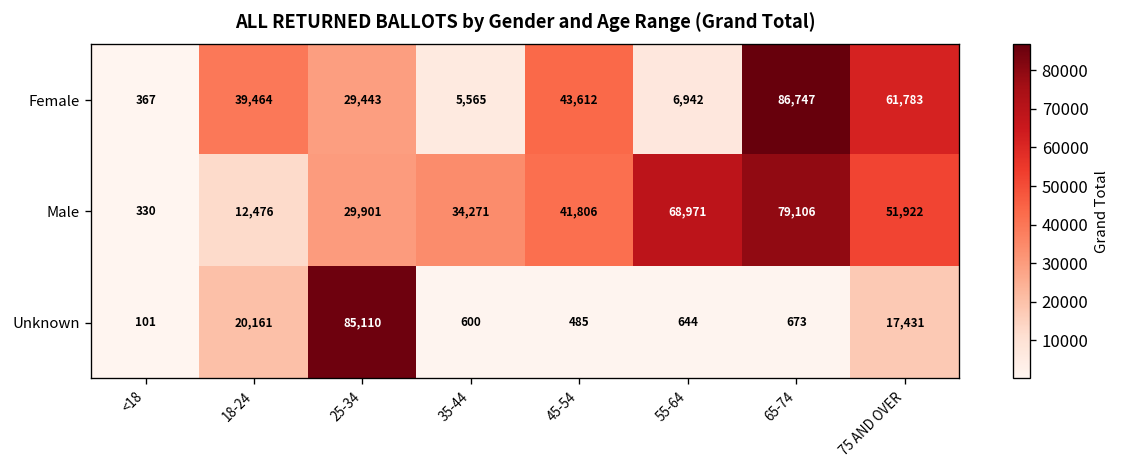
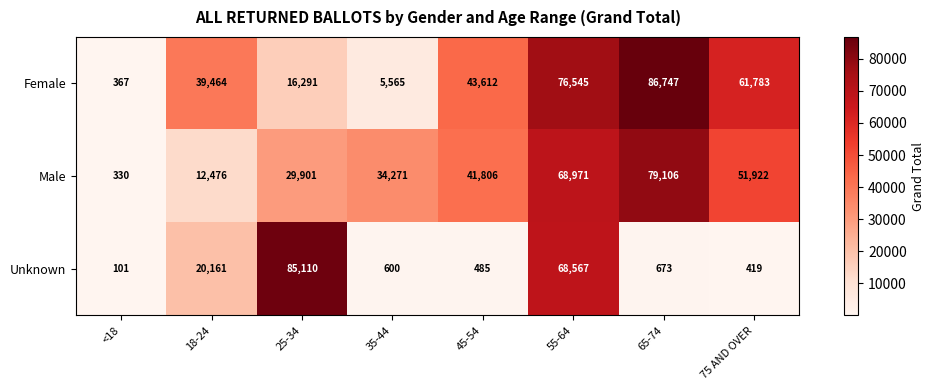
  {
    "Female": {
      "<18": "367",
      "18-24": "39,464",
-     "25-34": "29,443",
+     "25-34": "16,291",
      "35-44": "5,565",
      "45-54": "43,612",
-     "55-64": "6,942",
+     "55-64": "76,545",
      "65-74": "86,747",
      "75 AND OVER": "61,783"
    },
    "Male": {
      "<18": "330",
      "18-24": "12,476",
      "25-34": "29,901",
      "35-44": "34,271",
      "45-54": "41,806",
      "55-64": "68,971",
      "65-74": "79,106",
      "75 AND OVER": "51,922"
    },
    "Unknown": {
      "<18": "101",
      "18-24": "20,161",
      "25-34": "85,110",
      "35-44": "600",
      "45-54": "485",
-     "55-64": "644",
+     "55-64": "68,567",
      "65-74": "673",
-     "75 AND OVER": "17,431"
+     "75 AND OVER": "419"
    }
  }
